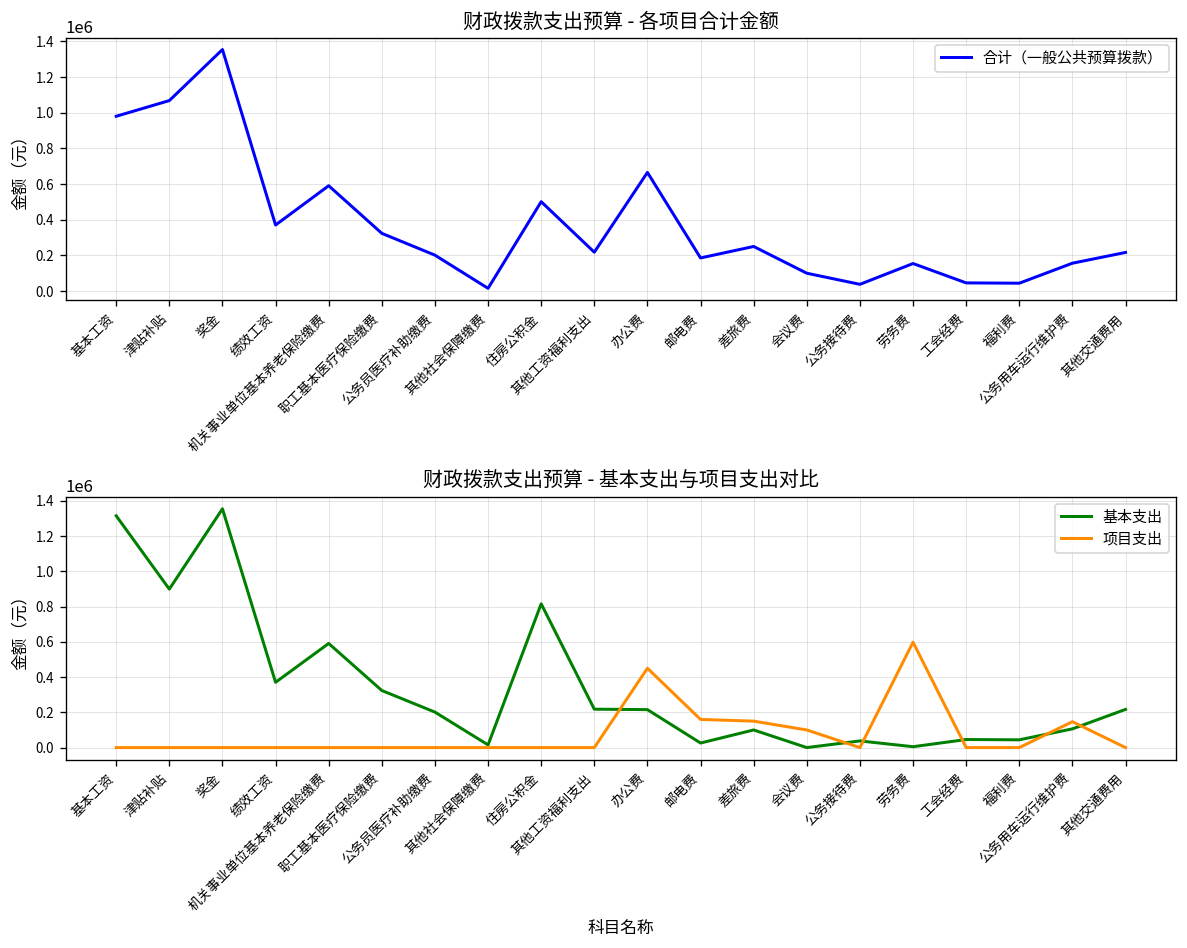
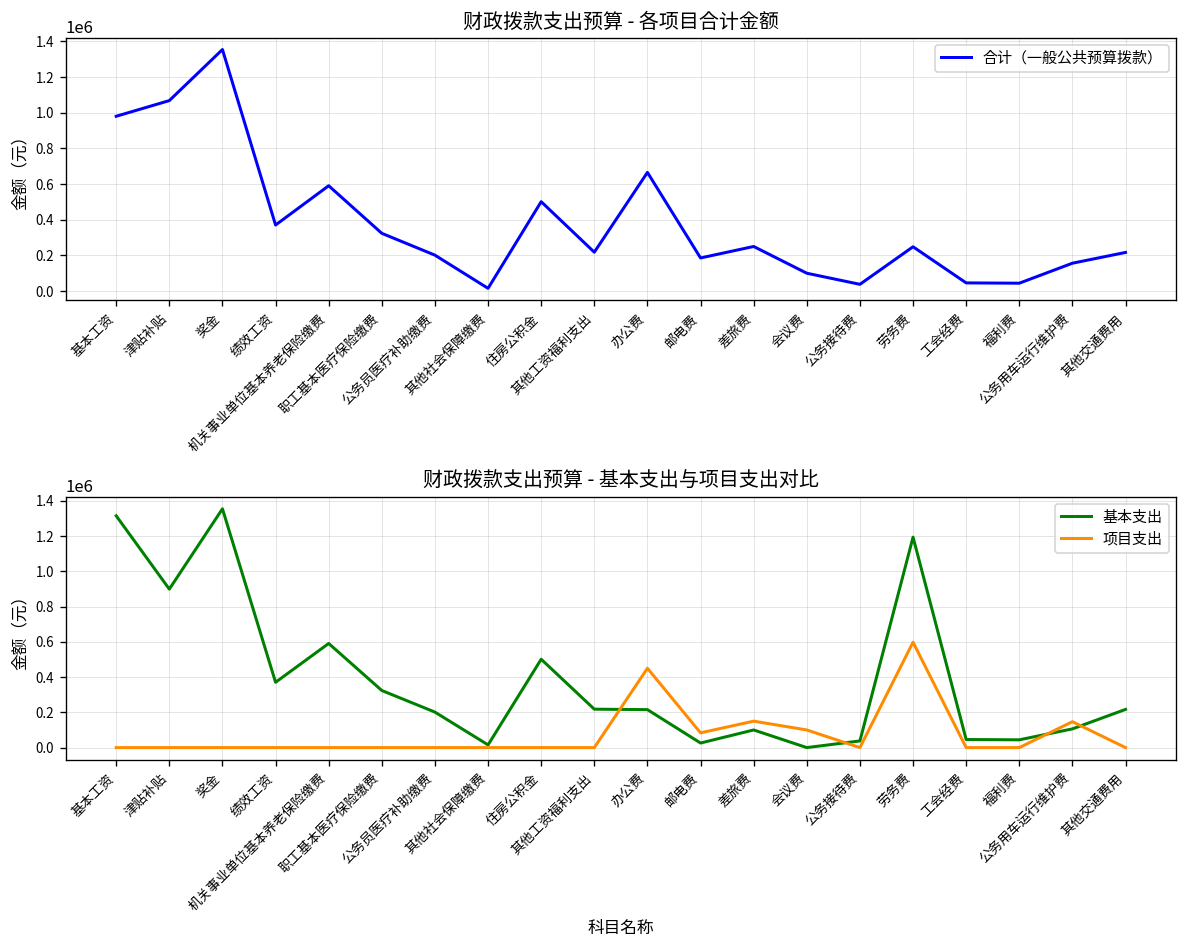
  {
    "财政拨款支出预算 - 各项目合计金额": {
      "基本工资": 980000,
      "津贴补贴": 1070000,
      "奖金": 1350000,
      "绩效工资": 370000,
      "机关事业单位基本养老保险缴费": 590000,
      "职工基本医疗保险缴费": 320000,
      "公务员医疗补助缴费": 200000,
      "其他社会保障缴费": 20000,
      "住房公积金": 500000,
      "其他工资福利支出": 220000,
      "办公费": 670000,
      "邮电费": 190000,
      "差旅费": 250000,
      "会议费": 100000,
      "公务接待费": 40000,
-     "劳务费": 150000,
+     "劳务费": 250000,
      "工会经费": 50000,
      "福利费": 40000,
      "公务用车运行维护费": 160000,
      "其他交通费用": 220000
    },
    "财政拨款支出预算 - 基本支出与项目支出对比": {
      "基本支出": {
        "基本工资": 1310000,
        "津贴补贴": 900000,
        "奖金": 1350000,
        "绩效工资": 370000,
        "机关事业单位基本养老保险缴费": 590000,
        "职工基本医疗保险缴费": 320000,
        "公务员医疗补助缴费": 200000,
-       "住房公积金": 820000,
+       "住房公积金": 500000,
        "其他工资福利支出": 220000,
        "办公费": 220000,
        "邮电费": 30000,
        "差旅费": 100000,
        "会议费": 0,
        "公务接待费": 40000,
-       "劳务费": 10000,
+       "劳务费": 1190000,
        "工会经费": 50000,
        "福利费": 40000,
        "公务用车运行维护费": 110000,
        "其他交通费用": 220000
      },
      "项目支出": {
        "基本工资": 0,
        "津贴补贴": 0,
        "奖金": 0,
        "绩效工资": 0,
        "机关事业单位基本养老保险缴费": 0,
        "职工基本医疗保险缴费": 0,
        "公务员医疗补助缴费": 0,
        "住房公积金": 0,
        "其他工资福利支出": 0,
        "办公费": 450000,
-       "邮电费": 160000,
+       "邮电费": 80000,
        "差旅费": 150000,
        "会议费": 100000,
        "公务接待费": 0,
        "劳务费": 600000,
        "工会经费": 0,
        "福利费": 0,
        "公务用车运行维护费": 150000,
        "其他交通费用": 0
      }
    }
  }
